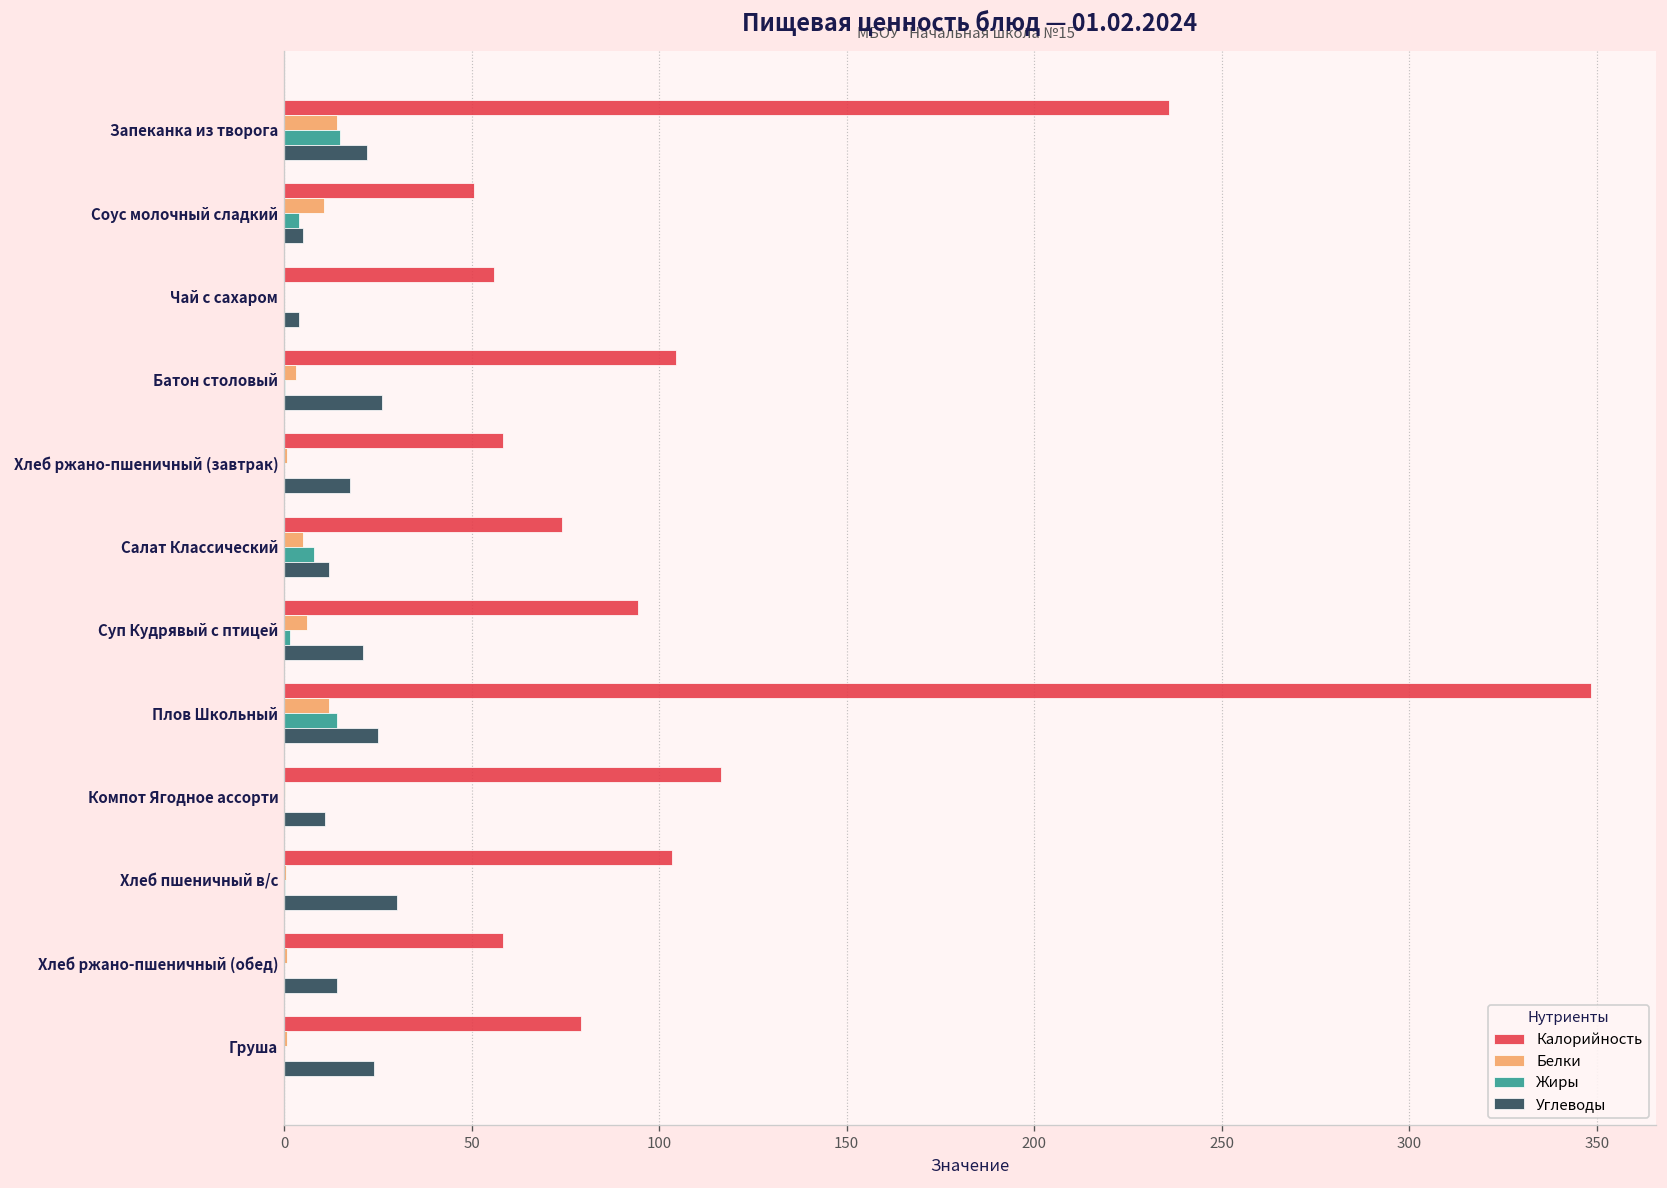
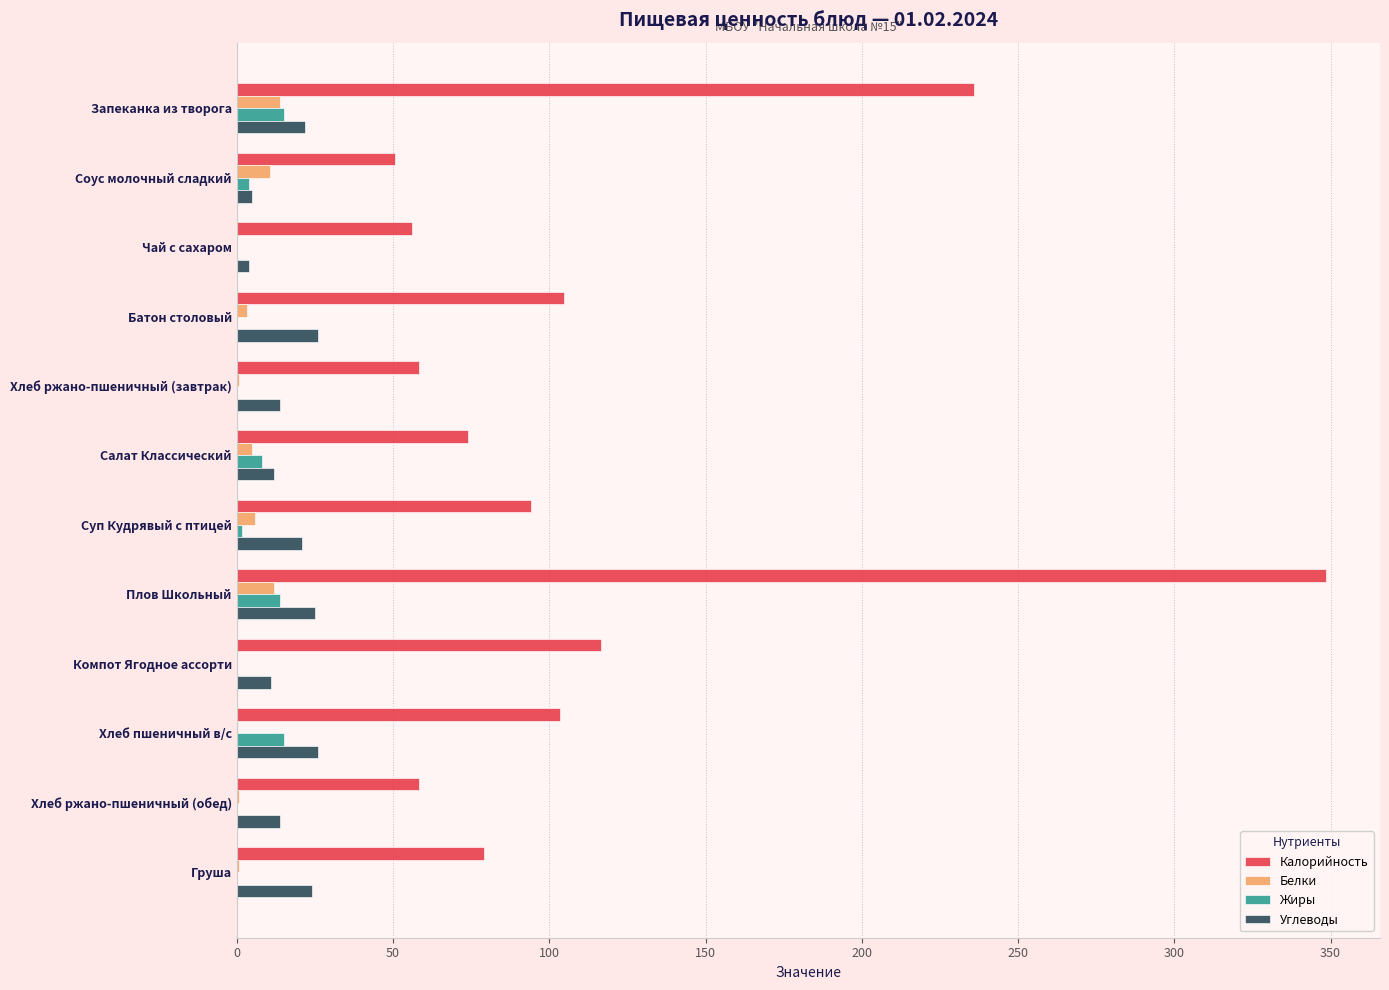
  {
    "Калорийность": {
      "Запеканка из творога": 236,
      "Соус молочный сладкий": 51,
      "Чай с сахаром": 56,
      "Батон столовый": 105,
      "Хлеб ржано-пшеничный (завтрак)": 58,
      "Салат Классический": 74,
      "Суп Кудрявый с птицей": 94,
      "Плов Школьный": 348,
      "Компот Ягодное ассорти": 116,
      "Хлеб пшеничный в/с": 103,
      "Хлеб ржано-пшеничный (обед)": 58,
      "Груша": 79
    },
    "Белки": {
      "Запеканка из творога": 14,
      "Соус молочный сладкий": 11,
      "Батон столовый": 3,
      "Салат Классический": 5,
      "Суп Кудрявый с птицей": 6,
      "Плов Школьный": 12
    },
    "Жиры": {
      "Запеканка из творога": 15,
      "Соус молочный сладкий": 4,
      "Чай с сахаром": 0,
      "Хлеб ржано-пшеничный (завтрак)": 0,
      "Салат Классический": 8,
      "Суп Кудрявый с птицей": 2,
      "Плов Школьный": 14,
      "Компот Ягодное ассорти": 0,
-     "Хлеб пшеничный в/с": 0,
+     "Хлеб пшеничный в/с": 15,
      "Хлеб ржано-пшеничный (обед)": 0,
      "Груша": 0
    },
    "Углеводы": {
      "Запеканка из творога": 22,
      "Соус молочный сладкий": 5,
      "Чай с сахаром": 4,
      "Батон столовый": 26,
-     "Хлеб ржано-пшеничный (завтрак)": 18,
+     "Хлеб ржано-пшеничный (завтрак)": 14,
      "Салат Классический": 12,
      "Суп Кудрявый с птицей": 21,
      "Плов Школьный": 25,
      "Компот Ягодное ассорти": 11,
-     "Хлеб пшеничный в/с": 30,
+     "Хлеб пшеничный в/с": 26,
      "Хлеб ржано-пшеничный (обед)": 14,
      "Груша": 24
    }
  }
